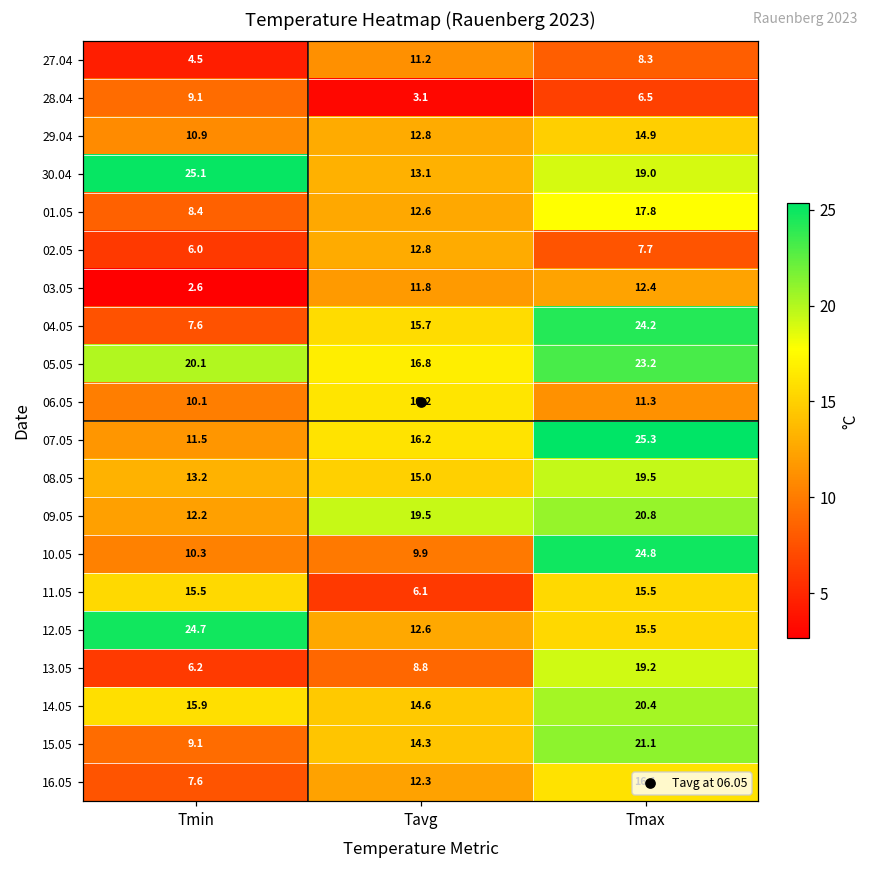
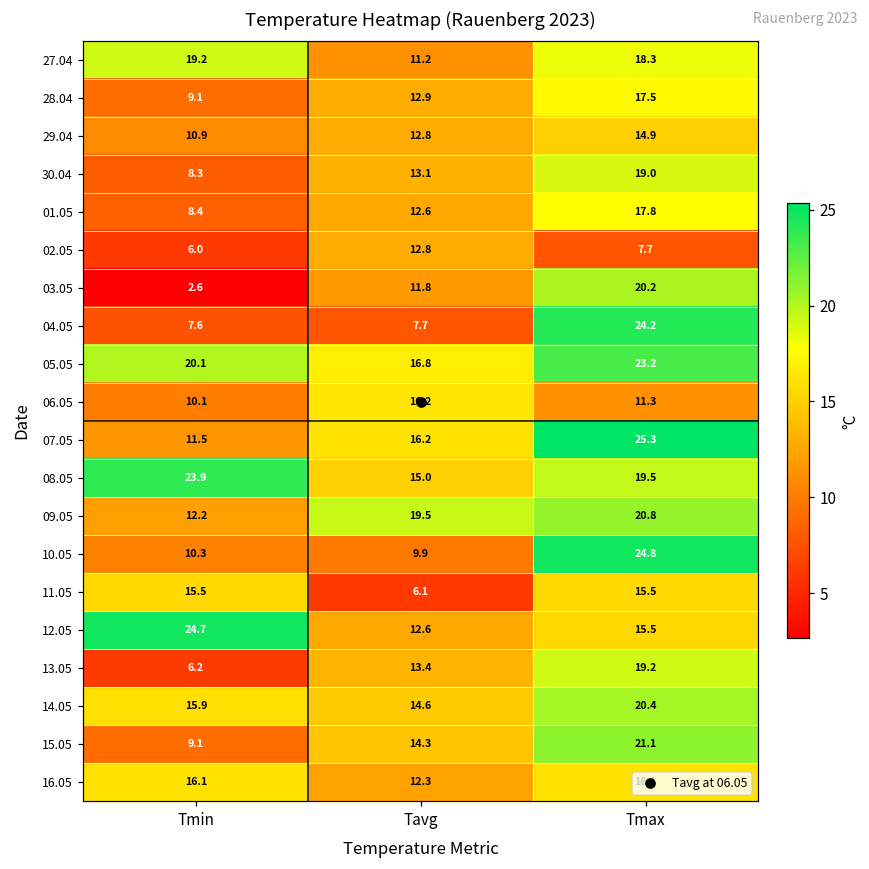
  {
    "27.04": {
-     "Tmin": 4.5,
+     "Tmin": 19.2,
      "Tavg": 11.2,
-     "Tmax": 8.3
+     "Tmax": 18.3
    },
    "28.04": {
      "Tmin": 9.1,
-     "Tavg": 3.1,
-     "Tmax": 6.5
+     "Tavg": 12.9,
+     "Tmax": 17.5
    },
    "29.04": {
      "Tmin": 10.9,
      "Tavg": 12.8,
      "Tmax": 14.9
    },
    "30.04": {
-     "Tmin": 25.1,
+     "Tmin": 8.3,
      "Tavg": 13.1,
      "Tmax": 19.0
    },
    "01.05": {
      "Tmin": 8.4,
      "Tavg": 12.6,
      "Tmax": 17.8
    },
    "02.05": {
      "Tmin": 6.0,
      "Tavg": 12.8,
      "Tmax": 7.7
    },
    "03.05": {
      "Tmin": 2.6,
      "Tavg": 11.8,
-     "Tmax": 12.4
+     "Tmax": 20.2
    },
    "04.05": {
      "Tmin": 7.6,
-     "Tavg": 15.7,
+     "Tavg": 7.7,
      "Tmax": 24.2
    },
    "05.05": {
      "Tmin": 20.1,
      "Tavg": 16.8,
      "Tmax": 23.2
    },
    "06.05": {
      "Tmin": 10.1,
      "Tmax": 11.3
    },
    "07.05": {
      "Tmin": 11.5,
      "Tavg": 16.2,
      "Tmax": 25.3
    },
    "08.05": {
-     "Tmin": 13.2,
+     "Tmin": 23.9,
      "Tavg": 15.0,
      "Tmax": 19.5
    },
    "09.05": {
      "Tmin": 12.2,
      "Tavg": 19.5,
      "Tmax": 20.8
    },
    "10.05": {
      "Tmin": 10.3,
      "Tavg": 9.9,
      "Tmax": 24.8
    },
    "11.05": {
      "Tmin": 15.5,
      "Tavg": 6.1,
      "Tmax": 15.5
    },
    "12.05": {
      "Tmin": 24.7,
      "Tavg": 12.6,
      "Tmax": 15.5
    },
    "13.05": {
      "Tmin": 6.2,
-     "Tavg": 8.8,
+     "Tavg": 13.4,
      "Tmax": 19.2
    },
    "14.05": {
      "Tmin": 15.9,
      "Tavg": 14.6,
      "Tmax": 20.4
    },
    "15.05": {
      "Tmin": 9.1,
      "Tavg": 14.3,
      "Tmax": 21.1
    },
    "16.05": {
-     "Tmin": 7.6,
+     "Tmin": 16.1,
      "Tavg": 12.3
    }
  }
